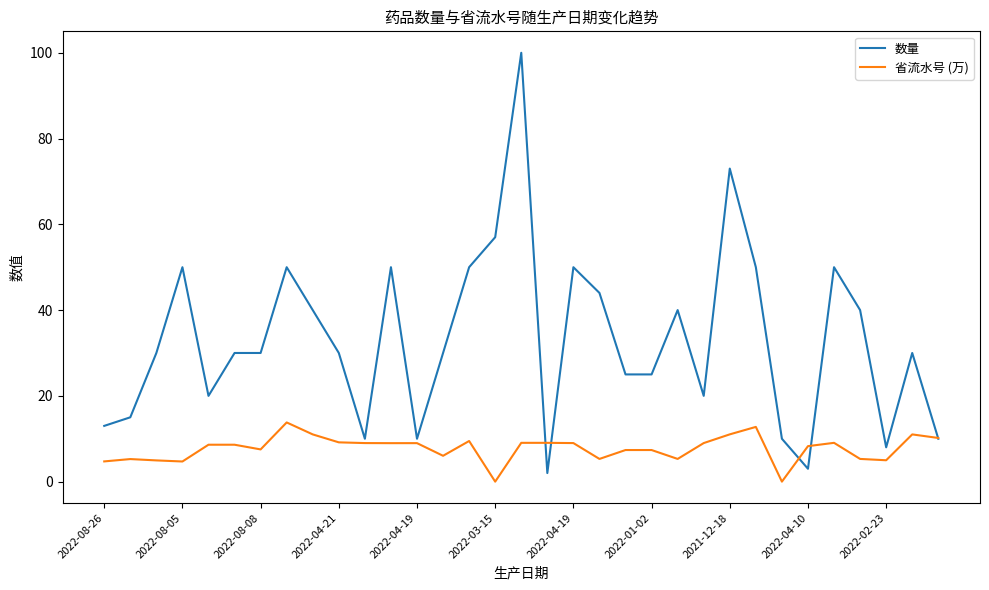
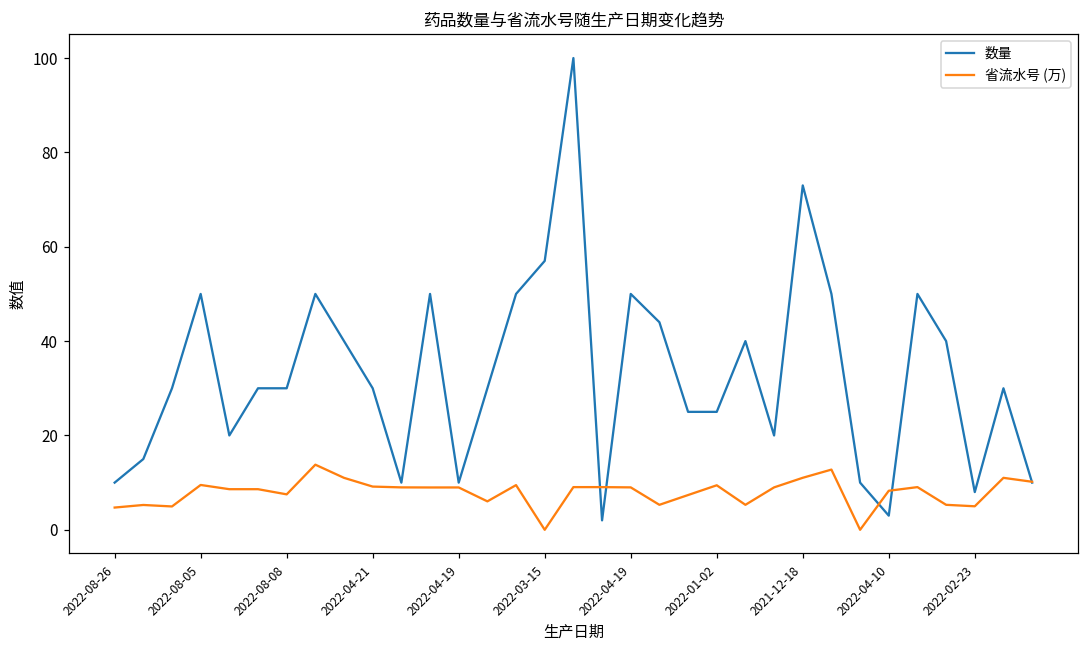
  {
    "数量": {
-     "2022-08-26": 13,
+     "2022-08-26": 10,
      "2022-08-05": 50,
      "2022-04-21": 30,
      "2022-03-15": 57,
      "2022-01-02": 25,
      "2021-12-18": 73,
      "2022-04-10": 3,
      "2022-02-23": 8
    },
    "省流水号 (万)": {
      "2022-08-26": 5,
-     "2022-08-05": 5,
+     "2022-08-05": 10,
      "2022-04-21": 9,
      "2022-03-15": 0,
-     "2022-01-02": 7,
+     "2022-01-02": 9,
      "2021-12-18": 11,
      "2022-04-10": 8,
      "2022-02-23": 5
    }
  }
